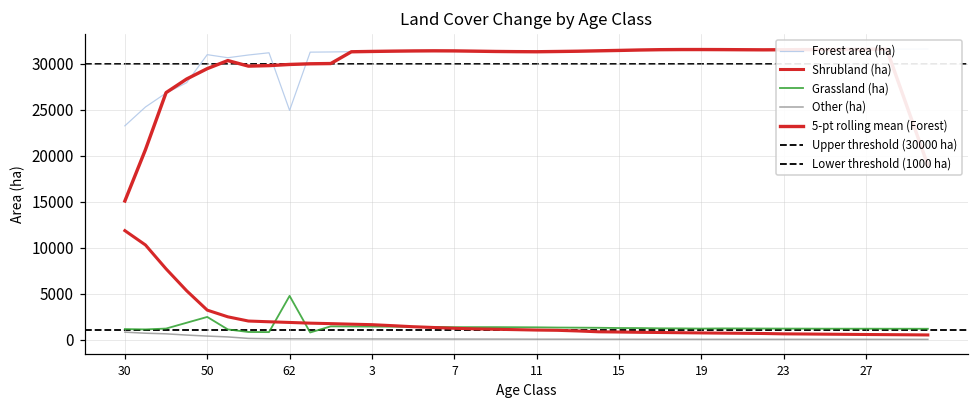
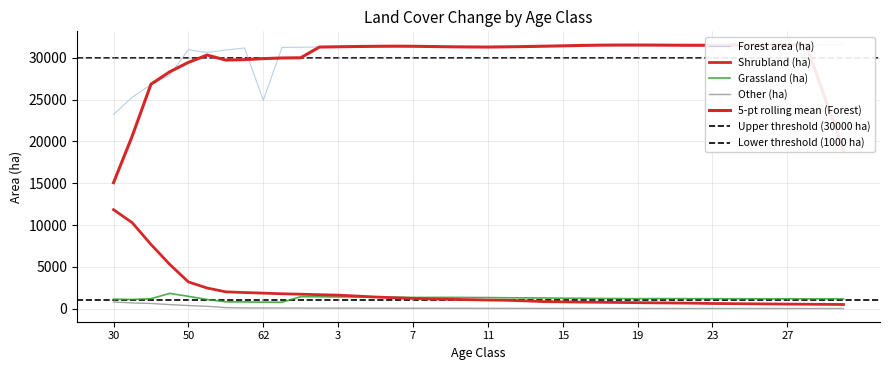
  {
    "Forest area (ha)": {
      "50": 31000,
      "62": 25000
    },
    "Grassland (ha)": {
-     "50": 2000,
-     "62": 5000
+     "50": 1000,
+     "62": 1000
    },
    "Other (ha)": {
      "50": 0,
      "62": 0
    }
  }
